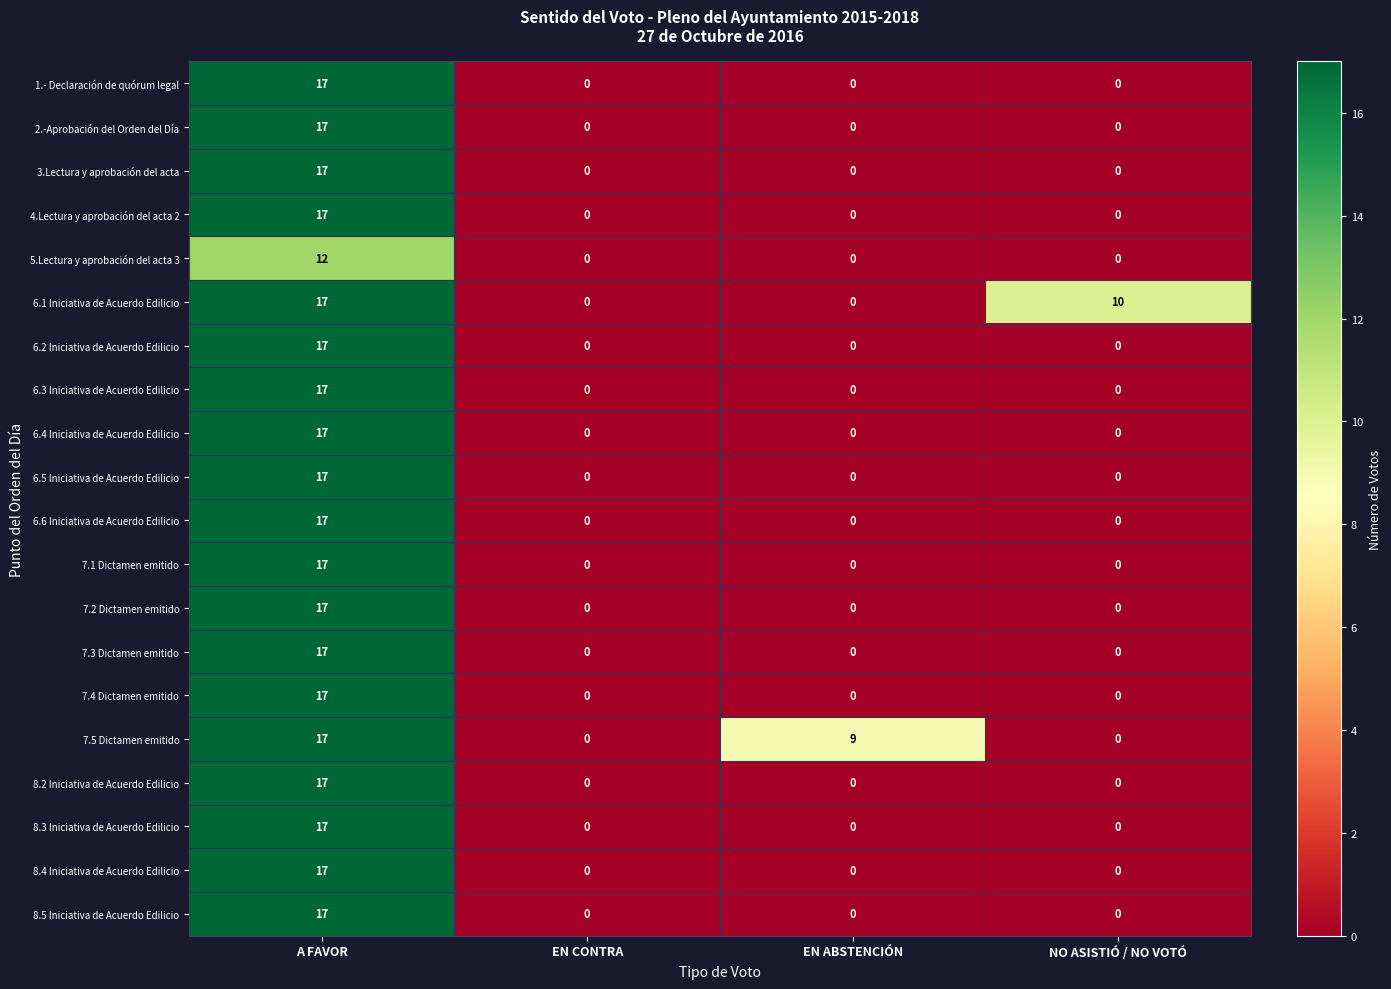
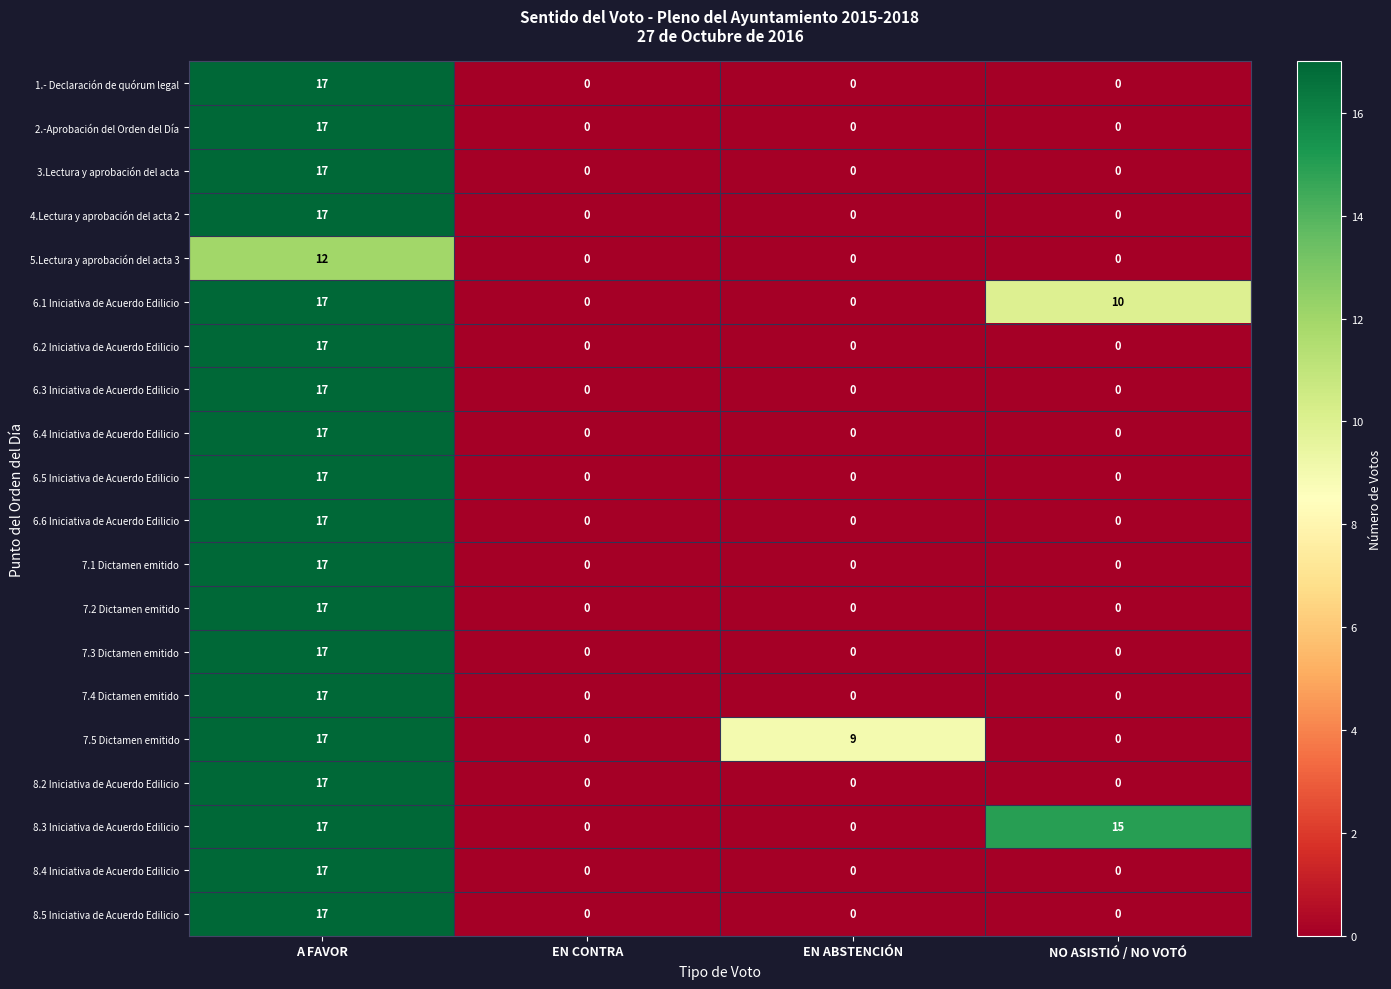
  {
    "1.- Declaración de quórum legal": {
      "A FAVOR": 17,
      "EN CONTRA": 0,
      "EN ABSTENCIÓN": 0,
      "NO ASISTIÓ / NO VOTÓ": 0
    },
    "2.-Aprobación del Orden del Día": {
      "A FAVOR": 17,
      "EN CONTRA": 0,
      "EN ABSTENCIÓN": 0,
      "NO ASISTIÓ / NO VOTÓ": 0
    },
    "3.Lectura y aprobación del acta": {
      "A FAVOR": 17,
      "EN CONTRA": 0,
      "EN ABSTENCIÓN": 0,
      "NO ASISTIÓ / NO VOTÓ": 0
    },
    "4.Lectura y aprobación del acta 2": {
      "A FAVOR": 17,
      "EN CONTRA": 0,
      "EN ABSTENCIÓN": 0,
      "NO ASISTIÓ / NO VOTÓ": 0
    },
    "5.Lectura y aprobación del acta 3": {
      "A FAVOR": 12,
      "EN CONTRA": 0,
      "EN ABSTENCIÓN": 0,
      "NO ASISTIÓ / NO VOTÓ": 0
    },
    "6.1 Iniciativa de Acuerdo Edilicio": {
      "A FAVOR": 17,
      "EN CONTRA": 0,
      "EN ABSTENCIÓN": 0,
      "NO ASISTIÓ / NO VOTÓ": 10
    },
    "6.2 Iniciativa de Acuerdo Edilicio": {
      "A FAVOR": 17,
      "EN CONTRA": 0,
      "EN ABSTENCIÓN": 0,
      "NO ASISTIÓ / NO VOTÓ": 0
    },
    "6.3 Iniciativa de Acuerdo Edilicio": {
      "A FAVOR": 17,
      "EN CONTRA": 0,
      "EN ABSTENCIÓN": 0,
      "NO ASISTIÓ / NO VOTÓ": 0
    },
    "6.4 Iniciativa de Acuerdo Edilicio": {
      "A FAVOR": 17,
      "EN CONTRA": 0,
      "EN ABSTENCIÓN": 0,
      "NO ASISTIÓ / NO VOTÓ": 0
    },
    "6.5 Iniciativa de Acuerdo Edilicio": {
      "A FAVOR": 17,
      "EN CONTRA": 0,
      "EN ABSTENCIÓN": 0,
      "NO ASISTIÓ / NO VOTÓ": 0
    },
    "6.6 Iniciativa de Acuerdo Edilicio": {
      "A FAVOR": 17,
      "EN CONTRA": 0,
      "EN ABSTENCIÓN": 0,
      "NO ASISTIÓ / NO VOTÓ": 0
    },
    "7.1 Dictamen emitido": {
      "A FAVOR": 17,
      "EN CONTRA": 0,
      "EN ABSTENCIÓN": 0,
      "NO ASISTIÓ / NO VOTÓ": 0
    },
    "7.2 Dictamen emitido": {
      "A FAVOR": 17,
      "EN CONTRA": 0,
      "EN ABSTENCIÓN": 0,
      "NO ASISTIÓ / NO VOTÓ": 0
    },
    "7.3 Dictamen emitido": {
      "A FAVOR": 17,
      "EN CONTRA": 0,
      "EN ABSTENCIÓN": 0,
      "NO ASISTIÓ / NO VOTÓ": 0
    },
    "7.4 Dictamen emitido": {
      "A FAVOR": 17,
      "EN CONTRA": 0,
      "EN ABSTENCIÓN": 0,
      "NO ASISTIÓ / NO VOTÓ": 0
    },
    "7.5 Dictamen emitido": {
      "A FAVOR": 17,
      "EN CONTRA": 0,
      "EN ABSTENCIÓN": 9,
      "NO ASISTIÓ / NO VOTÓ": 0
    },
    "8.2 Iniciativa de Acuerdo Edilicio": {
      "A FAVOR": 17,
      "EN CONTRA": 0,
      "EN ABSTENCIÓN": 0,
      "NO ASISTIÓ / NO VOTÓ": 0
    },
    "8.3 Iniciativa de Acuerdo Edilicio": {
      "A FAVOR": 17,
      "EN CONTRA": 0,
      "EN ABSTENCIÓN": 0,
-     "NO ASISTIÓ / NO VOTÓ": 0
+     "NO ASISTIÓ / NO VOTÓ": 15
    },
    "8.4 Iniciativa de Acuerdo Edilicio": {
      "A FAVOR": 17,
      "EN CONTRA": 0,
      "EN ABSTENCIÓN": 0,
      "NO ASISTIÓ / NO VOTÓ": 0
    },
    "8.5 Iniciativa de Acuerdo Edilicio": {
      "A FAVOR": 17,
      "EN CONTRA": 0,
      "EN ABSTENCIÓN": 0,
      "NO ASISTIÓ / NO VOTÓ": 0
    }
  }
